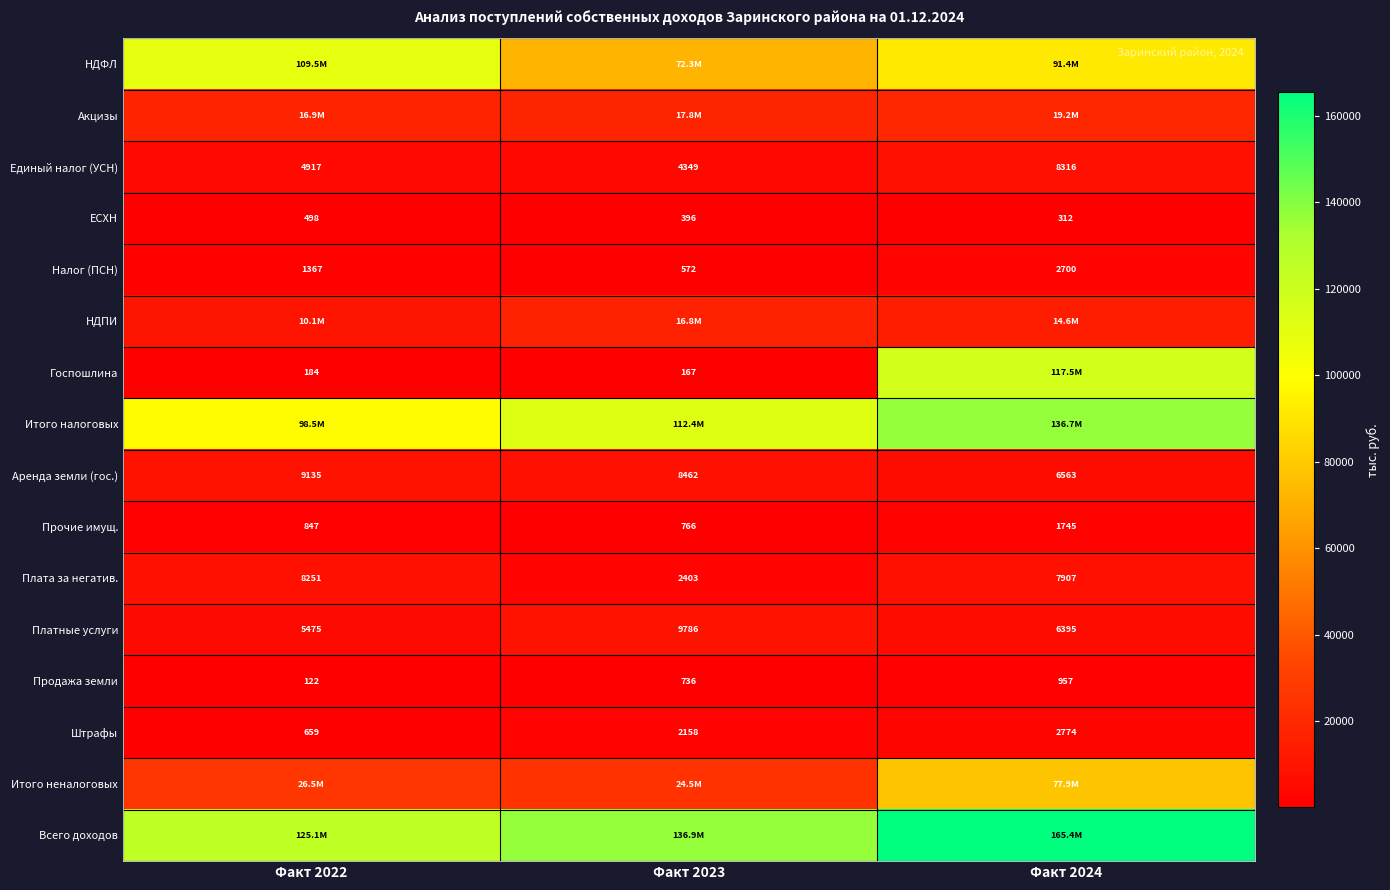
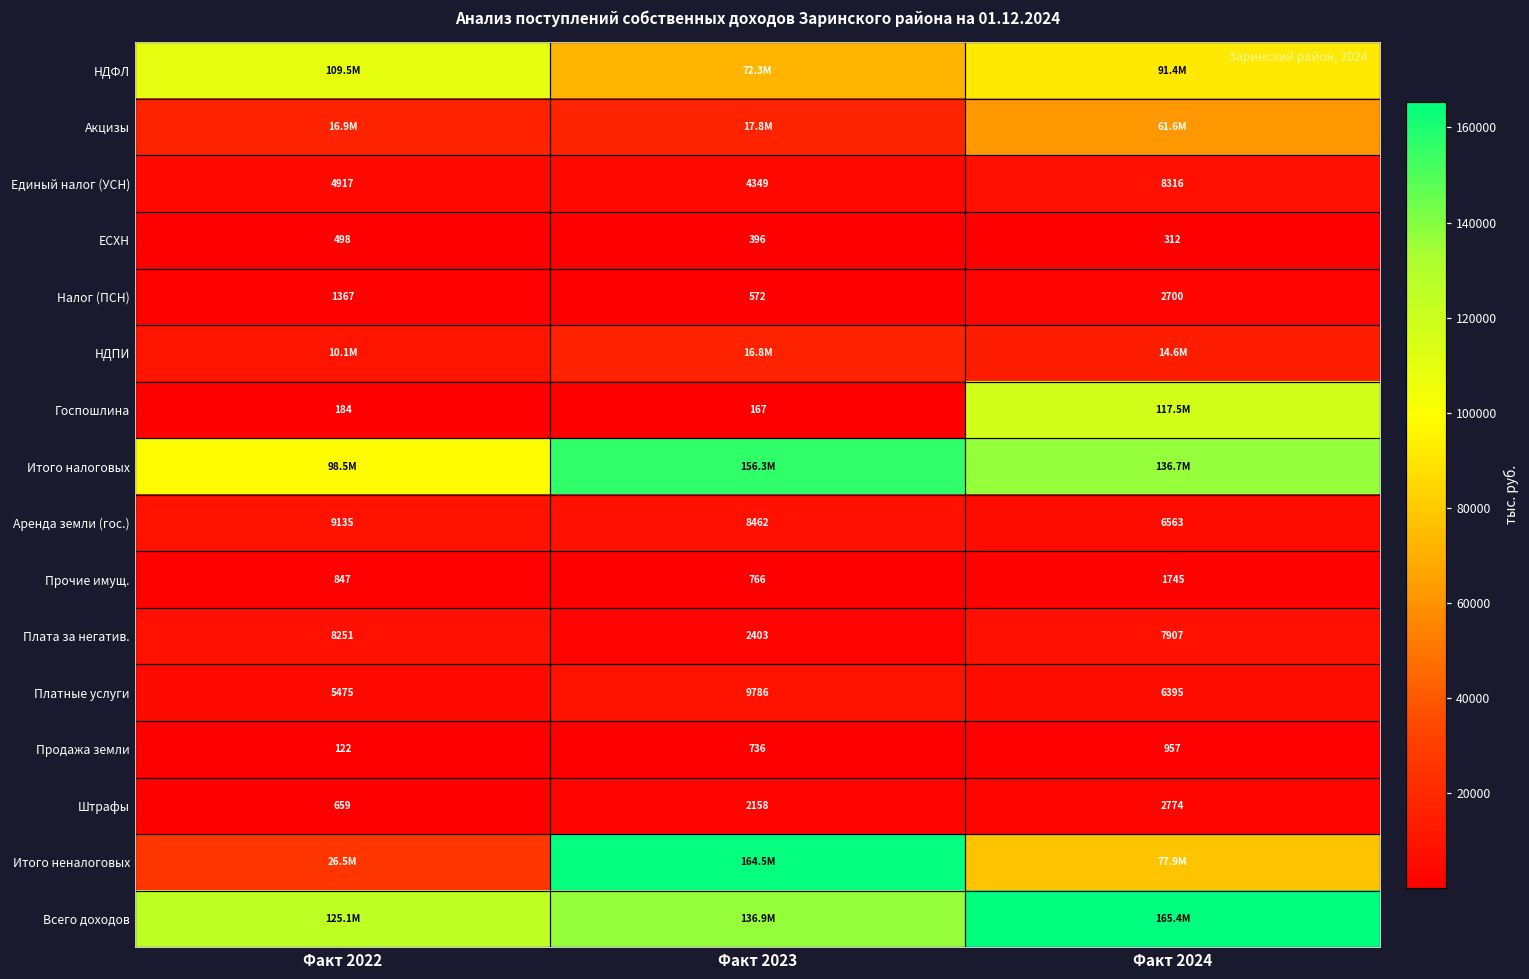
  {
    "НДФЛ": {
      "Факт 2022": "109.5М",
      "Факт 2023": "72.3М"
    },
    "Акцизы": {
      "Факт 2022": "16.9М",
      "Факт 2023": "17.8М",
-     "Факт 2024": "19.2М"
+     "Факт 2024": "61.6М"
    },
    "Единый налог (УСН)": {
      "Факт 2022": "4917",
      "Факт 2023": "4349",
      "Факт 2024": "8316"
    },
    "ЕСХН": {
      "Факт 2022": "498",
      "Факт 2023": "396",
      "Факт 2024": "312"
    },
    "Налог (ПСН)": {
      "Факт 2022": "1367",
      "Факт 2023": "572",
      "Факт 2024": "2700"
    },
    "НДПИ": {
      "Факт 2022": "10.1М",
      "Факт 2023": "16.8М",
      "Факт 2024": "14.6М"
    },
    "Госпошлина": {
      "Факт 2022": "184",
      "Факт 2023": "167",
      "Факт 2024": "117.5М"
    },
    "Итого налоговых": {
      "Факт 2022": "98.5М",
-     "Факт 2023": "112.4М",
+     "Факт 2023": "156.3М",
      "Факт 2024": "136.7М"
    },
    "Аренда земли (гос.)": {
      "Факт 2022": "9135",
      "Факт 2023": "8462",
      "Факт 2024": "6563"
    },
    "Прочие имущ.": {
      "Факт 2022": "847",
      "Факт 2023": "766",
      "Факт 2024": "1745"
    },
    "Плата за негатив.": {
      "Факт 2022": "8251",
      "Факт 2023": "2403",
      "Факт 2024": "7907"
    },
    "Платные услуги": {
      "Факт 2022": "5475",
      "Факт 2023": "9786",
      "Факт 2024": "6395"
    },
    "Продажа земли": {
      "Факт 2022": "122",
      "Факт 2023": "736",
      "Факт 2024": "957"
    },
    "Штрафы": {
      "Факт 2022": "659",
      "Факт 2023": "2158",
      "Факт 2024": "2774"
    },
    "Итого неналоговых": {
      "Факт 2022": "26.5М",
-     "Факт 2023": "24.5М",
+     "Факт 2023": "164.5М",
      "Факт 2024": "77.9М"
    },
    "Всего доходов": {
      "Факт 2022": "125.1М",
      "Факт 2023": "136.9М",
      "Факт 2024": "165.4М"
    }
  }
